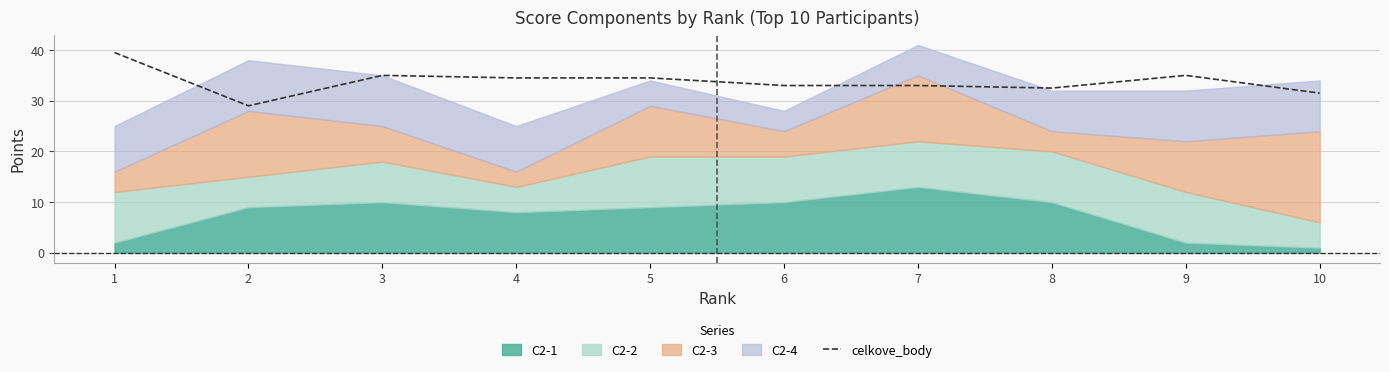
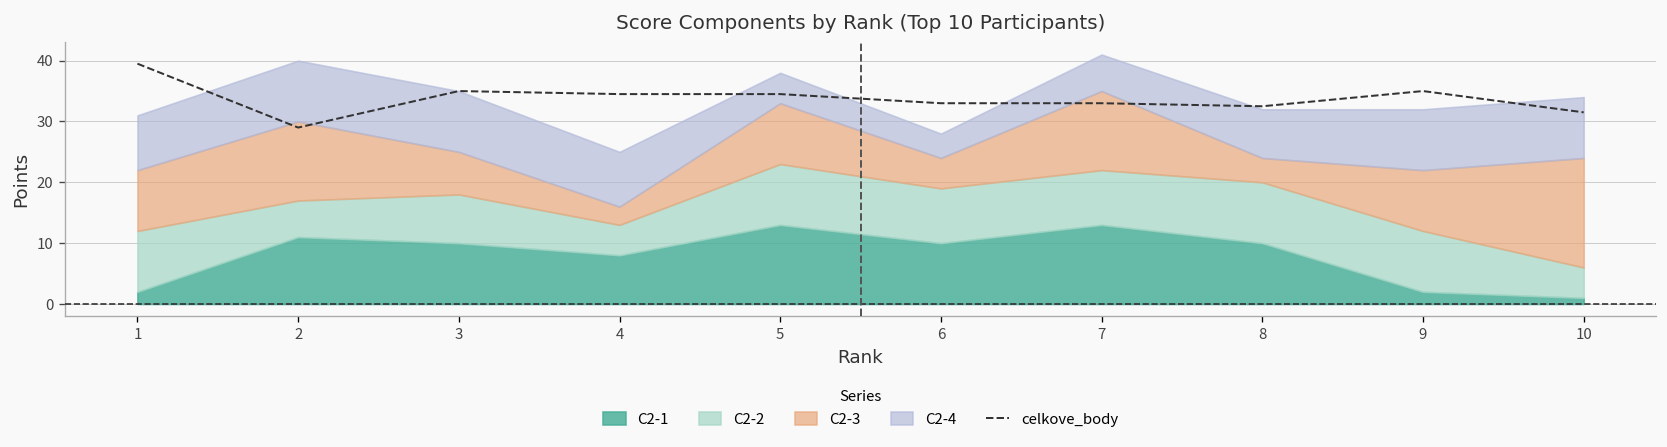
  {
    "celkove_body": {
      "1": 40,
      "2": 29,
      "4": 35,
      "6": 33,
      "7": 33,
      "9": 35,
      "10": 32
    },
    "C2-1": {
      "1": 2,
-     "2": 9,
+     "2": 11,
      "3": 10,
      "4": 8,
-     "5": 9,
+     "5": 13,
      "6": 10,
      "7": 13,
      "8": 10,
      "9": 2,
      "10": 1
    },
    "C2-3": {
-     "1": 4,
+     "1": 10,
      "2": 13,
      "3": 7,
      "4": 3,
      "5": 10,
      "6": 5,
      "7": 13,
      "8": 4,
      "9": 10,
      "10": 18
    }
  }
